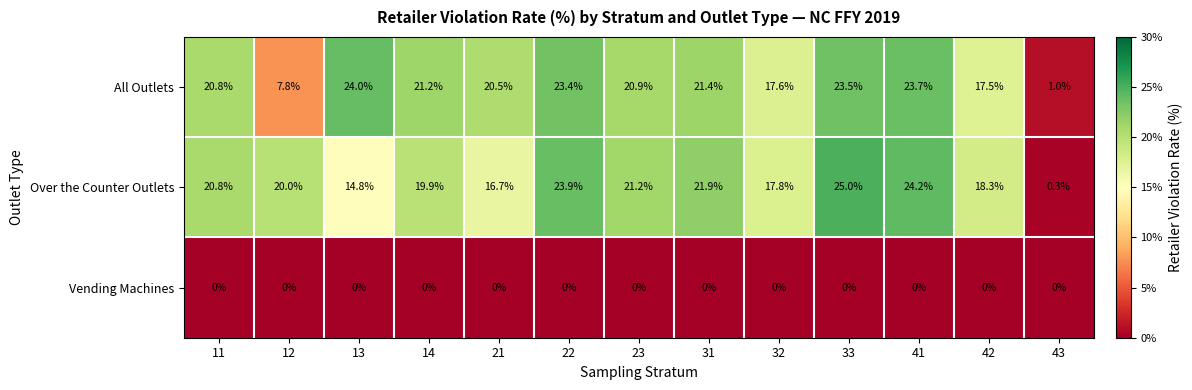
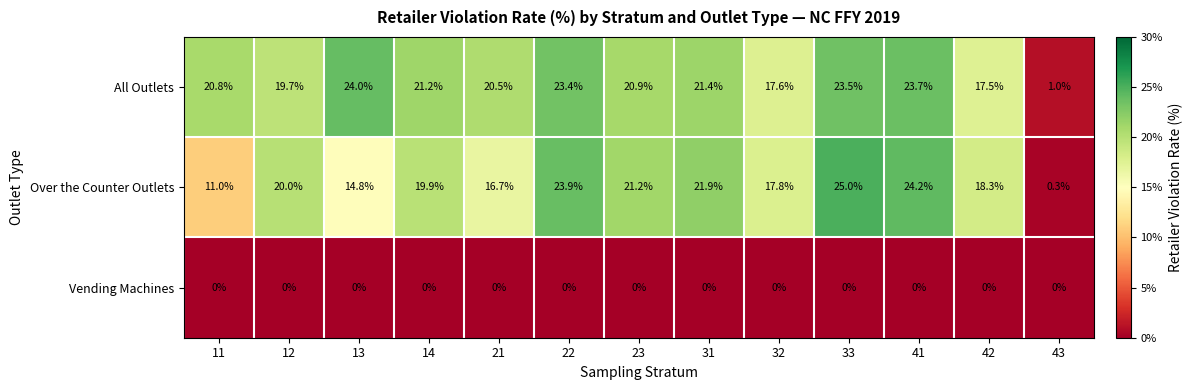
  {
    "All Outlets": {
      "11": "20.8%",
-     "12": "7.8%",
+     "12": "19.7%",
      "13": "24.0%",
      "14": "21.2%",
      "21": "20.5%",
      "22": "23.4%",
      "23": "20.9%",
      "31": "21.4%",
      "32": "17.6%",
      "33": "23.5%",
      "41": "23.7%",
      "42": "17.5%",
      "43": "1.0%"
    },
    "Over the Counter Outlets": {
-     "11": "20.8%",
+     "11": "11.0%",
      "12": "20.0%",
      "13": "14.8%",
      "14": "19.9%",
      "21": "16.7%",
      "22": "23.9%",
      "23": "21.2%",
      "31": "21.9%",
      "32": "17.8%",
      "33": "25.0%",
      "41": "24.2%",
      "42": "18.3%",
      "43": "0.3%"
    },
    "Vending Machines": {
      "11": "0%",
      "12": "0%",
      "13": "0%",
      "14": "0%",
      "21": "0%",
      "22": "0%",
      "23": "0%",
      "31": "0%",
      "32": "0%",
      "33": "0%",
      "41": "0%",
      "42": "0%",
      "43": "0%"
    }
  }
